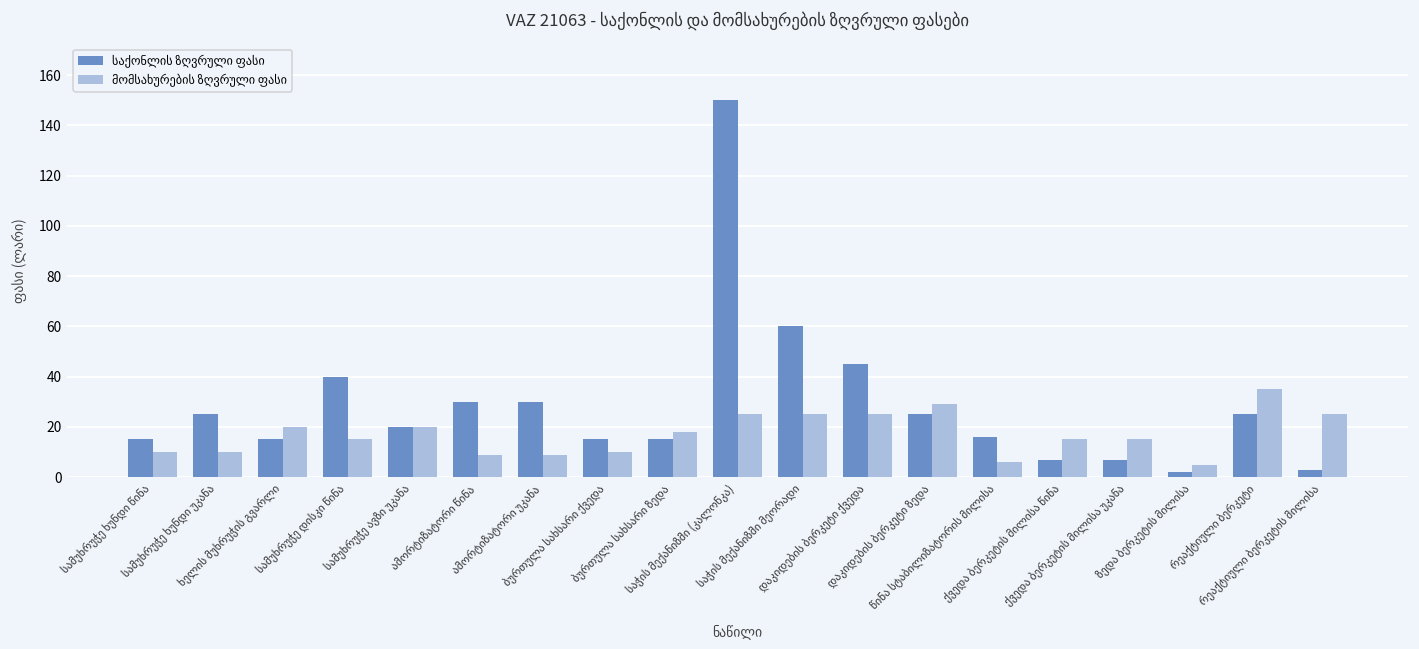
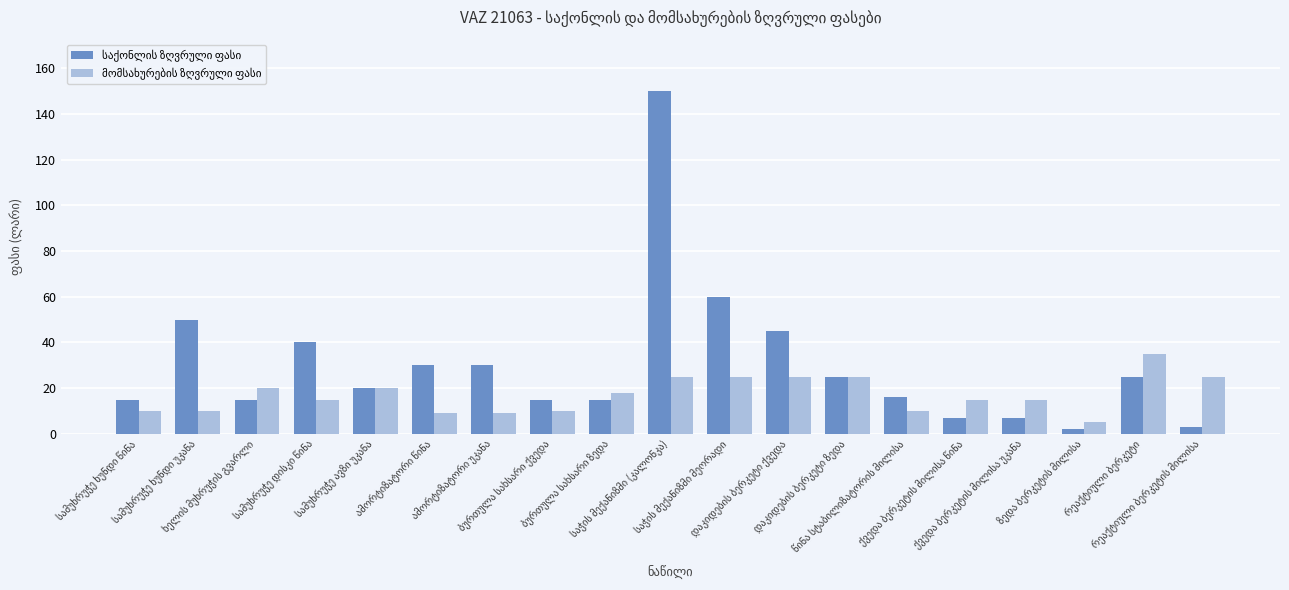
  {
    "საქონლის ზღვრული ფასი": {
      "სამუხრუჭე ხუნდი წინა": 15,
-     "სამუხრუჭე ხუნდი უკანა": 25,
+     "სამუხრუჭე ხუნდი უკანა": 50,
      "ხელის მუხრუჭის გვარლი": 15,
      "სამუხრუჭე დისკი წინა": 40,
      "სამუხრუჭე ავზი უკანა": 20,
      "ამორტიზატორი წინა": 30,
      "ამორტიზატორი უკანა": 30,
      "ბურთულა სახსარი ქვედა": 15,
      "ბურთულა სახსარი ზედა": 15,
      "საჭის მექანიზმი (კალონკა)": 150,
      "საჭის მექანიზმი მეორადი": 60,
      "დაკიდების ბერკეტი ქვედა": 45,
      "დაკიდების ბერკეტი ზედა": 25,
      "წინა სტაბილიზატორის მილისა": 16,
      "ქვედა ბერკეტის მილისა წინა": 7,
      "ქვედა ბერკეტის მილისა უკანა": 7,
      "ზედა ბერკეტის მილისა": 2,
      "რეაქტიული ბერკეტი": 25,
      "რეაქტიული ბერკეტის მილისა": 3
    },
    "მომსახურების ზღვრული ფასი": {
      "სამუხრუჭე ხუნდი წინა": 10,
      "სამუხრუჭე ხუნდი უკანა": 10,
      "ხელის მუხრუჭის გვარლი": 20,
      "სამუხრუჭე დისკი წინა": 15,
      "სამუხრუჭე ავზი უკანა": 20,
      "ამორტიზატორი წინა": 9,
      "ამორტიზატორი უკანა": 9,
      "ბურთულა სახსარი ქვედა": 10,
      "ბურთულა სახსარი ზედა": 18,
      "საჭის მექანიზმი (კალონკა)": 25,
      "საჭის მექანიზმი მეორადი": 25,
      "დაკიდების ბერკეტი ქვედა": 25,
-     "დაკიდების ბერკეტი ზედა": 29,
-     "წინა სტაბილიზატორის მილისა": 6,
+     "დაკიდების ბერკეტი ზედა": 25,
+     "წინა სტაბილიზატორის მილისა": 10,
      "ქვედა ბერკეტის მილისა წინა": 15,
      "ქვედა ბერკეტის მილისა უკანა": 15,
      "ზედა ბერკეტის მილისა": 5,
      "რეაქტიული ბერკეტი": 35,
      "რეაქტიული ბერკეტის მილისა": 25
    }
  }
